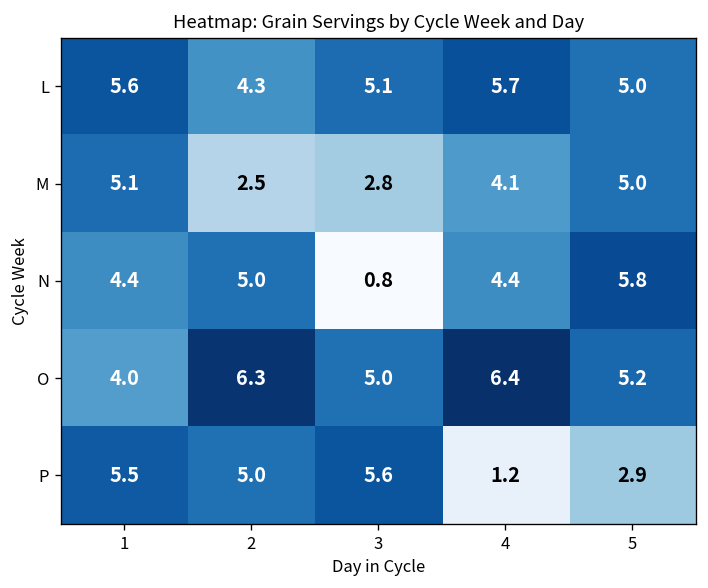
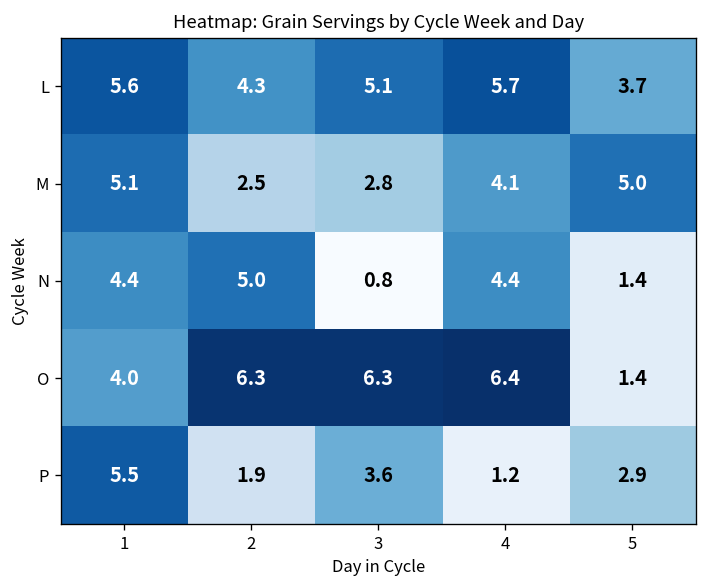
  {
    "L": {
      "1": 5.6,
      "2": 4.3,
      "3": 5.1,
      "4": 5.7,
-     "5": 5.0
+     "5": 3.7
    },
    "M": {
      "1": 5.1,
      "2": 2.5,
      "3": 2.8,
      "4": 4.1,
      "5": 5.0
    },
    "N": {
      "1": 4.4,
      "2": 5.0,
      "3": 0.8,
      "4": 4.4,
-     "5": 5.8
+     "5": 1.4
    },
    "O": {
      "1": 4.0,
      "2": 6.3,
-     "3": 5.0,
+     "3": 6.3,
      "4": 6.4,
-     "5": 5.2
+     "5": 1.4
    },
    "P": {
      "1": 5.5,
-     "2": 5.0,
-     "3": 5.6,
+     "2": 1.9,
+     "3": 3.6,
      "4": 1.2,
      "5": 2.9
    }
  }
